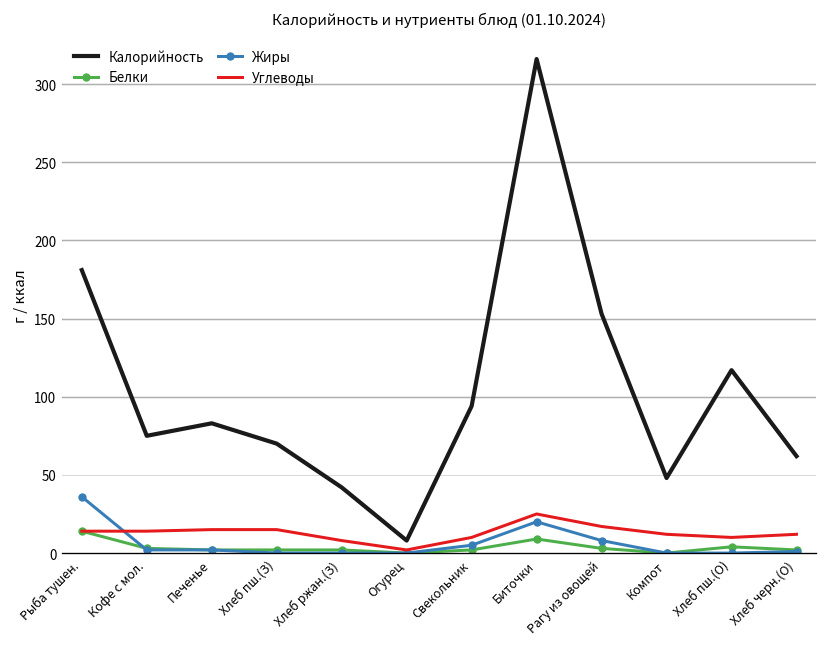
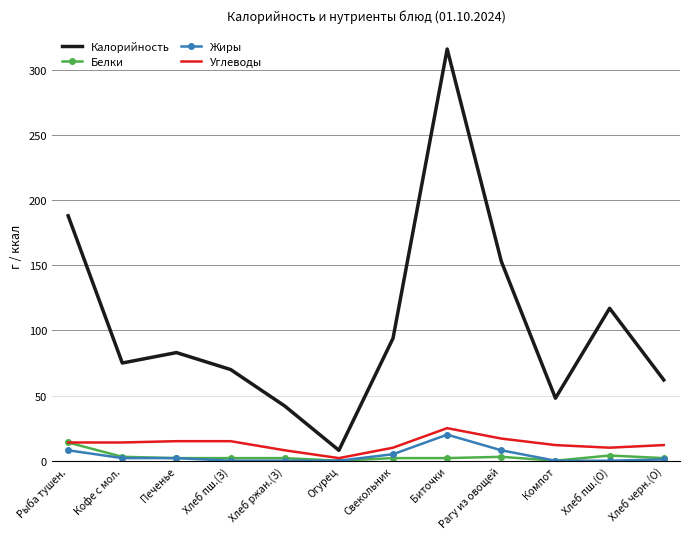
  {
    "Калорийность": {
-     "Рыба тушен.": 181,
+     "Рыба тушен.": 188,
      "Кофе с мол.": 75,
      "Печенье": 83,
      "Хлеб пш.(З)": 70,
      "Хлеб ржан.(З)": 42,
      "Огурец": 8,
      "Свекольник": 94,
      "Биточки": 316,
      "Рагу из овощей": 153,
      "Компот": 48,
      "Хлеб пш.(О)": 117,
      "Хлеб черн.(О)": 62
    },
    "Белки": {
      "Хлеб пш.(З)": 2,
      "Хлеб ржан.(З)": 2,
      "Свекольник": 2,
-     "Биточки": 9,
+     "Биточки": 2,
      "Рагу из овощей": 3,
      "Хлеб пш.(О)": 4
    },
    "Жиры": {
-     "Рыба тушен.": 36,
+     "Рыба тушен.": 8,
      "Хлеб пш.(З)": 0,
      "Хлеб ржан.(З)": 0,
      "Свекольник": 5,
      "Биточки": 20,
      "Рагу из овощей": 8,
      "Хлеб пш.(О)": 0
    },
    "Углеводы": {
      "Кофе с мол.": 14,
      "Печенье": 15,
      "Хлеб пш.(З)": 15,
      "Хлеб ржан.(З)": 8,
      "Огурец": 2,
      "Свекольник": 10,
      "Биточки": 25,
      "Рагу из овощей": 17,
      "Компот": 12,
      "Хлеб пш.(О)": 10,
      "Хлеб черн.(О)": 12
    }
  }
